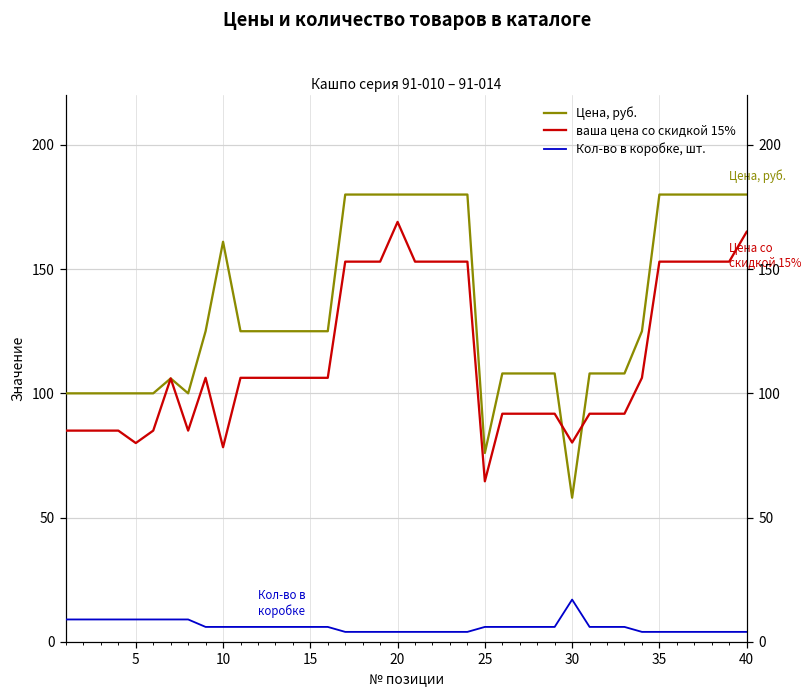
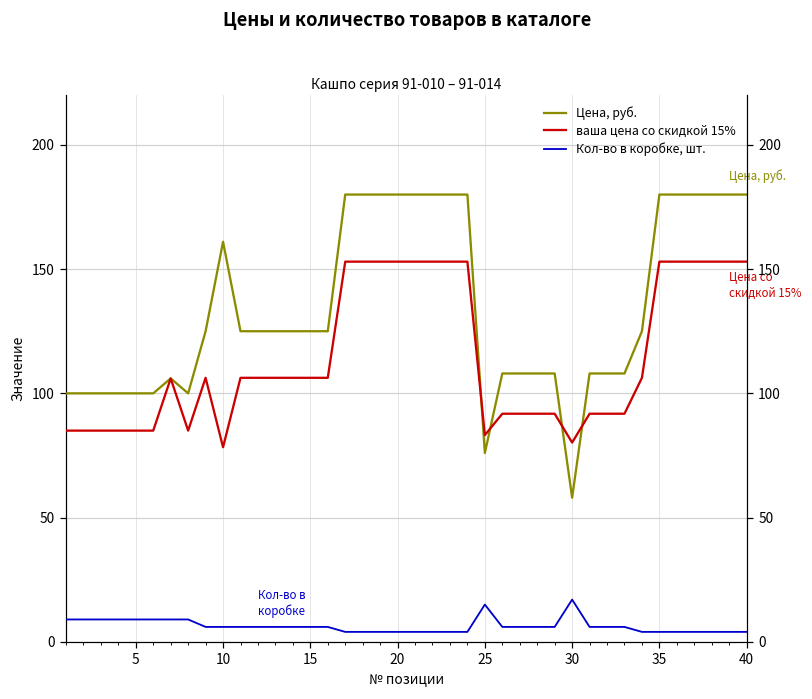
  {
    "Цена, руб.": {
      "5": 100,
      "10": 161,
      "15": 125,
      "20": 180,
      "25": 76,
      "30": 58,
      "35": 180,
      "40": 180
    },
    "ваша цена со скидкой 15%": {
-     "5": 80,
+     "5": 85,
      "10": 78,
      "15": 106,
-     "20": 169,
-     "25": 65,
+     "20": 153,
+     "25": 83,
      "30": 80,
      "35": 153,
-     "40": 165
+     "40": 153
    },
    "Кол-во в коробке, шт.": {
      "5": 9,
      "10": 6,
      "15": 6,
      "20": 4,
-     "25": 6,
+     "25": 15,
      "30": 17,
      "35": 4,
      "40": 4
    }
  }
